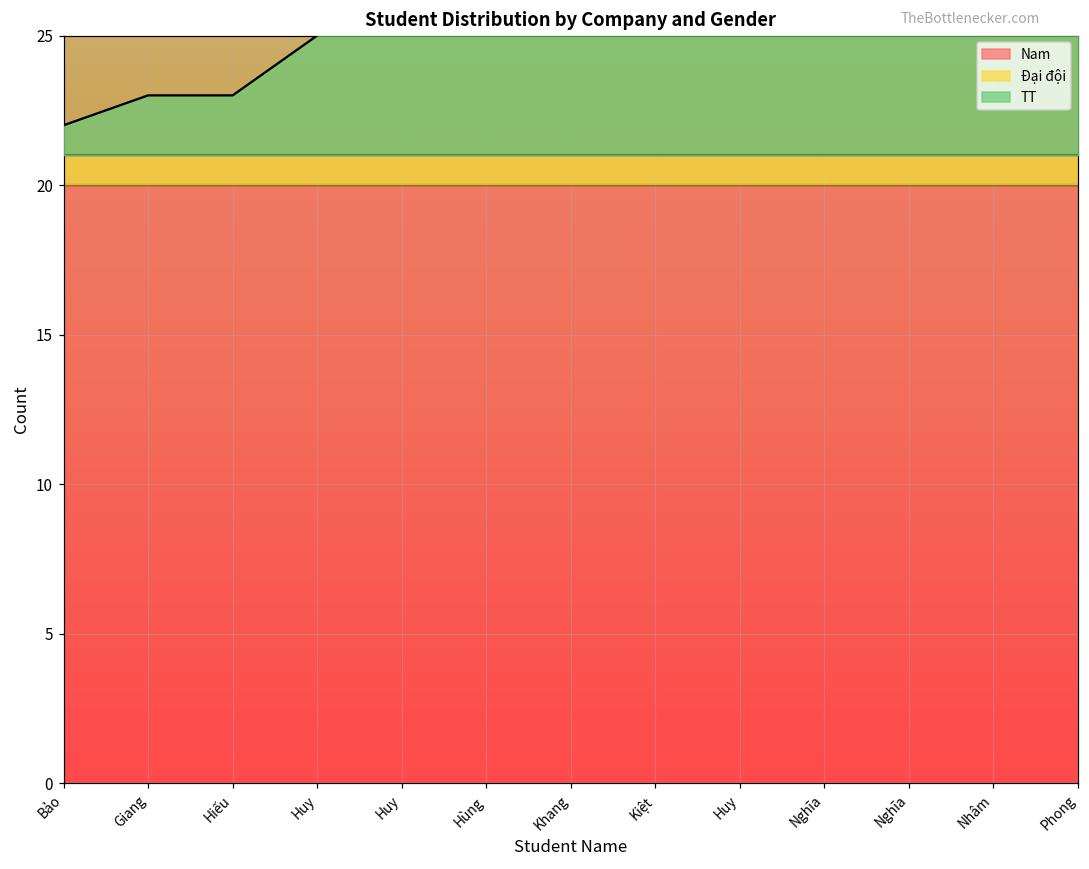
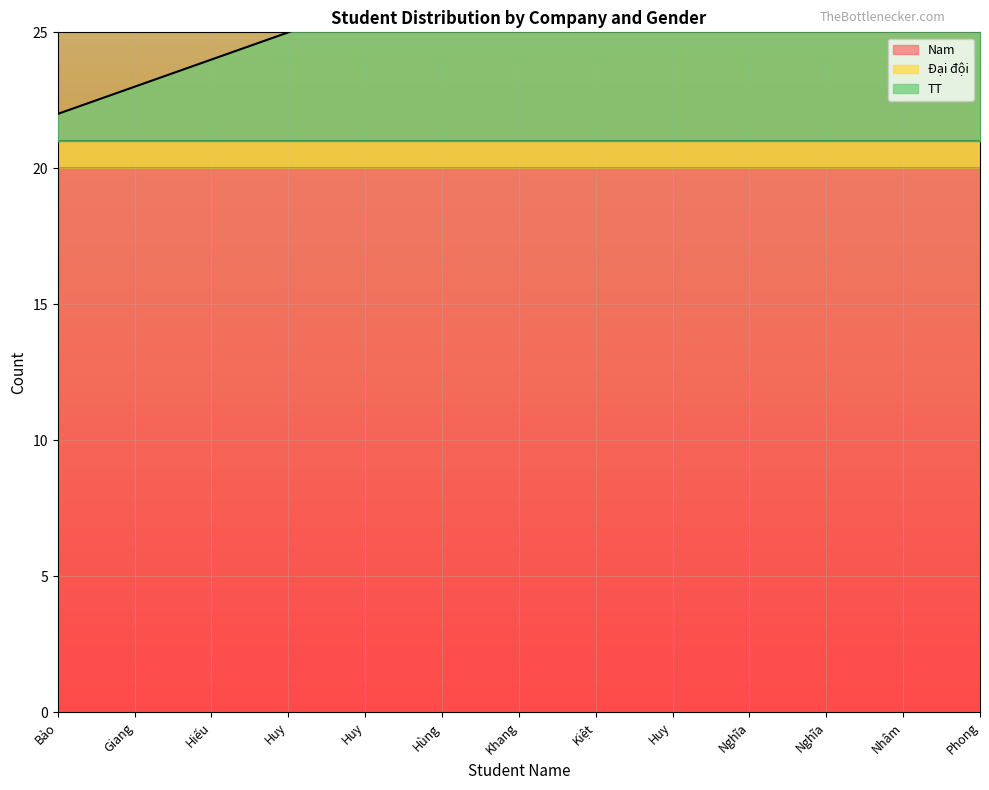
  {
    "Nam": {
      "Bảo": 20.0,
      "Giang": 20.0,
      "Hiếu": 20.0,
      "Hùng": 20.0,
      "Khang": 20.0,
      "Kiệt": 20.0,
      "Nhâm": 20.0,
      "Phong": 20.0
    },
    "Đại đội": {
      "Bảo": 21.0,
      "Giang": 21.0,
      "Hiếu": 21.0,
      "Hùng": 21.0,
      "Khang": 21.0,
      "Kiệt": 21.0,
      "Nhâm": 21.0,
      "Phong": 21.0
    },
    "TT": {
      "Bảo": 22.0,
      "Giang": 23.0,
-     "Hiếu": 23.0
+     "Hiếu": 24.0
    }
  }
